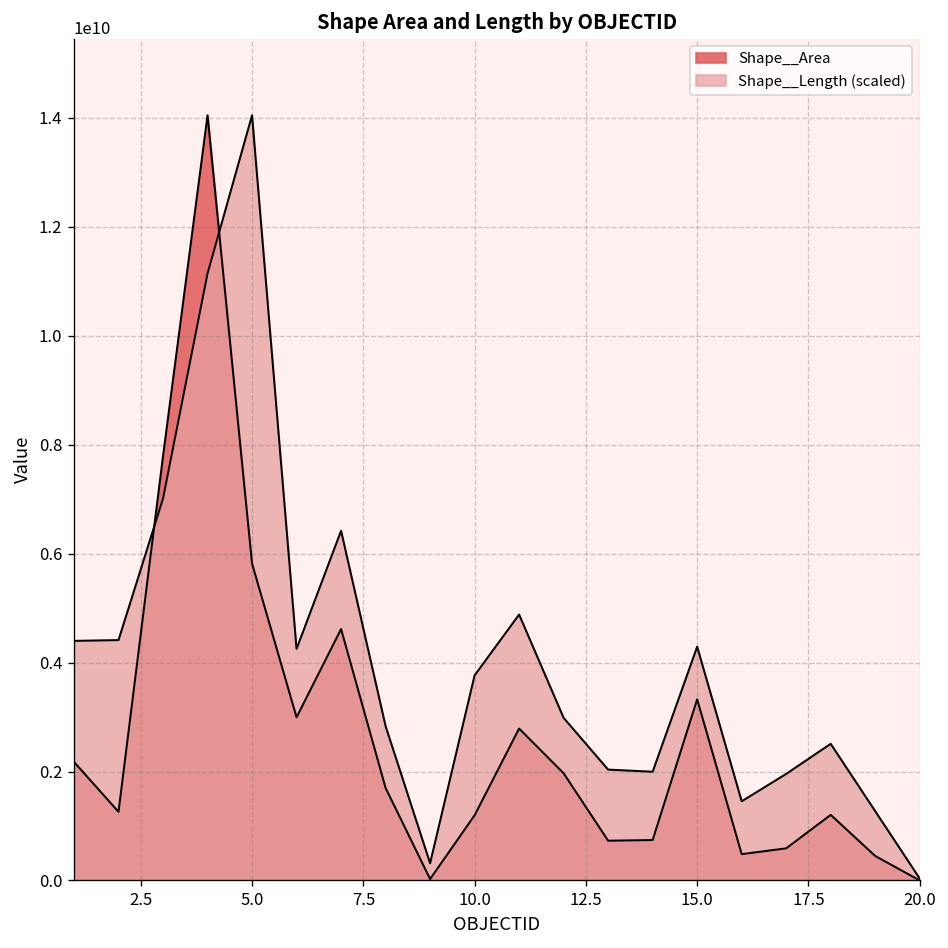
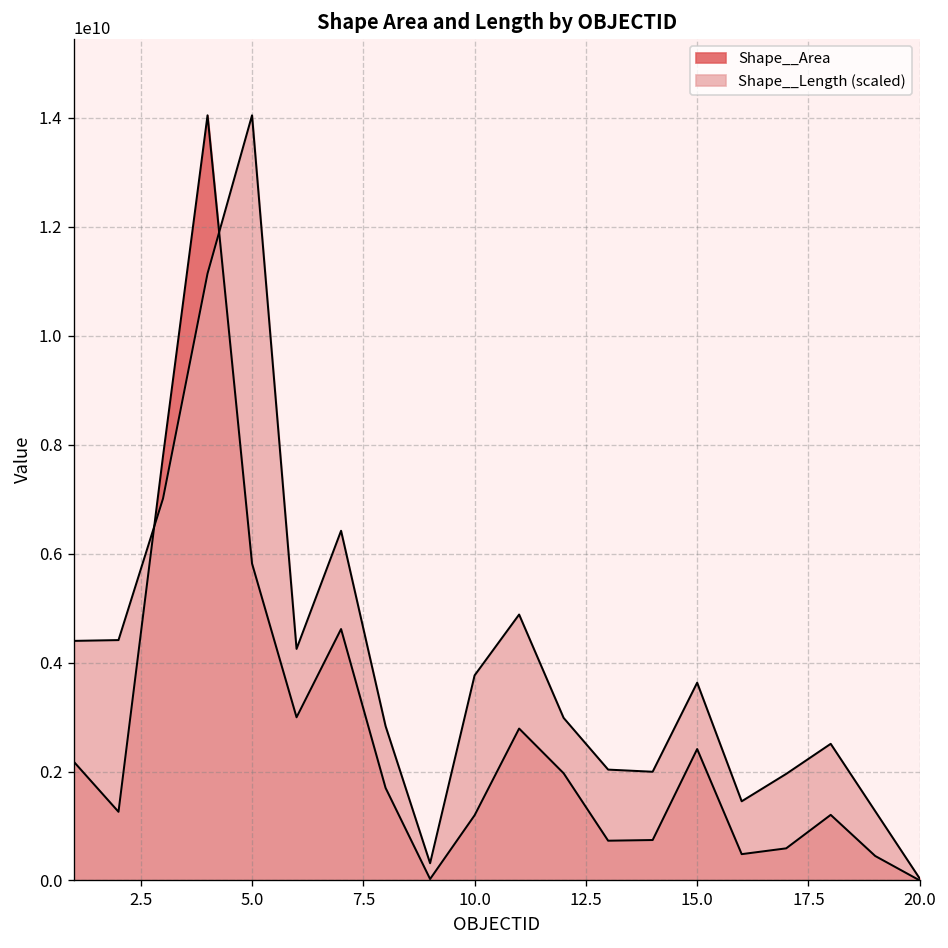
  {
    "Shape__Area": {
      "5.0": 5800000000,
      "10.0": 1200000000,
-     "15.0": 3300000000
+     "15.0": 2400000000
    },
    "Shape__Length (scaled)": {
      "5.0": 14000000000,
      "10.0": 3800000000,
-     "15.0": 4300000000
+     "15.0": 3600000000
    }
  }
